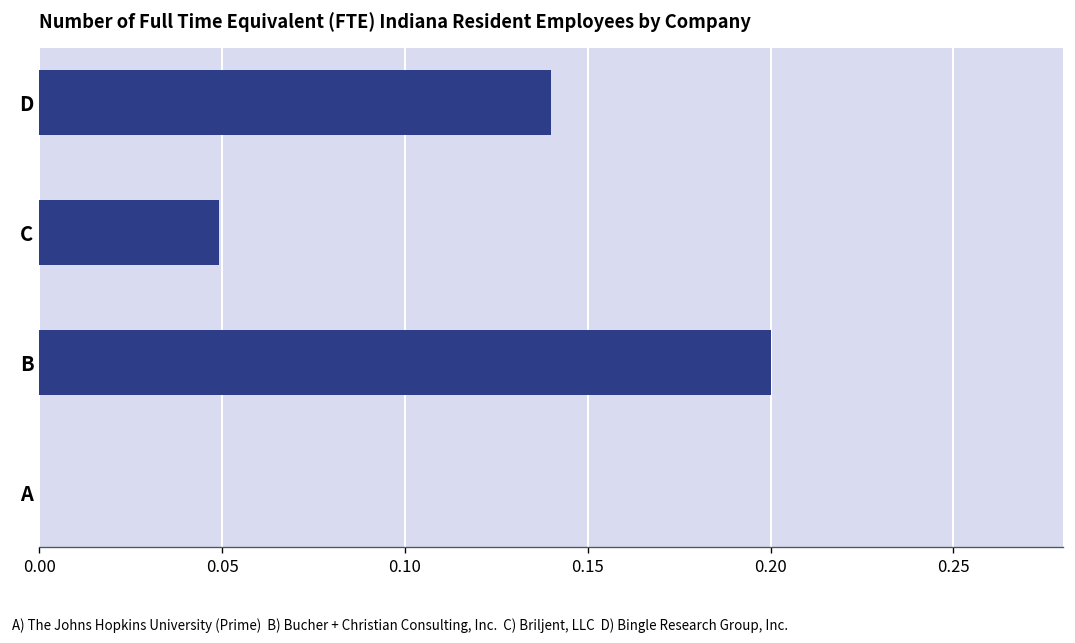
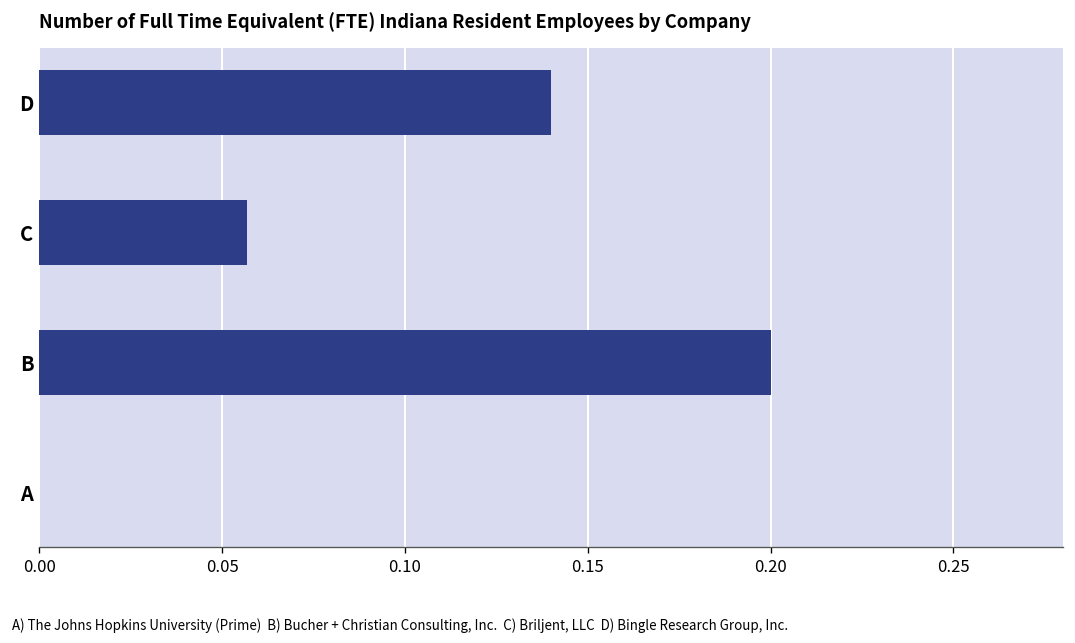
  {
    "D": 0.140,
-   "C": 0.049,
+   "C": 0.057,
    "B": 0.200,
    "A": 0.000
  }
